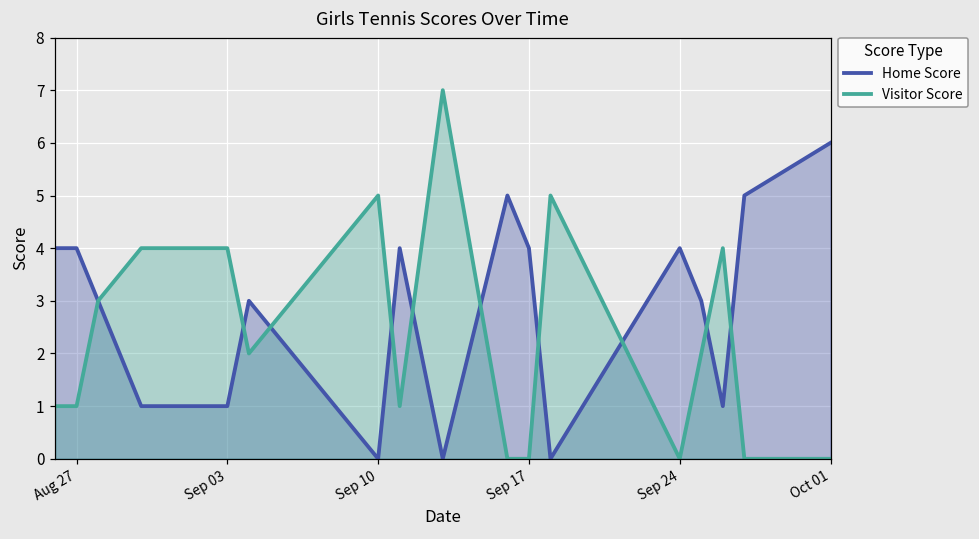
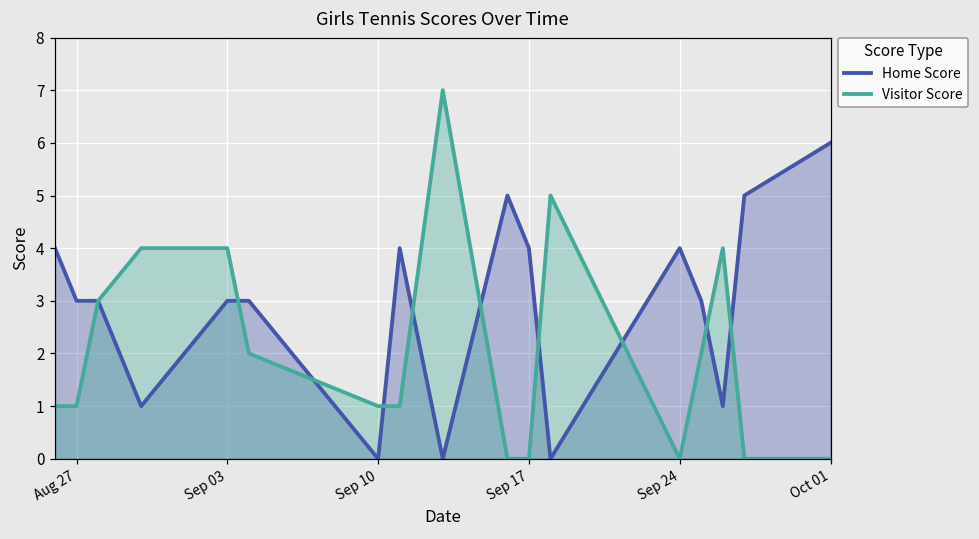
  {
    "Home Score": {
-     "Aug 27": 4,
-     "Sep 03": 1,
+     "Aug 27": 3,
+     "Sep 03": 3,
      "Sep 10": 0,
      "Sep 17": 4,
      "Sep 24": 4,
      "Oct 01": 6
    },
    "Visitor Score": {
      "Aug 27": 1,
      "Sep 03": 4,
-     "Sep 10": 5,
+     "Sep 10": 1,
      "Sep 17": 0,
      "Sep 24": 0,
      "Oct 01": 0
    }
  }
